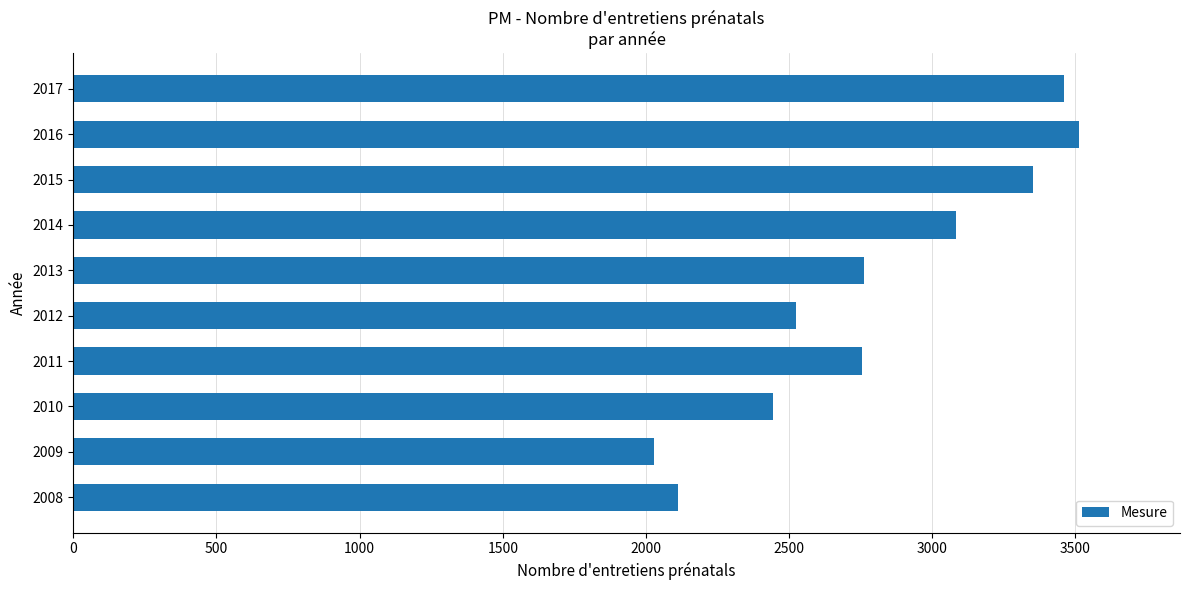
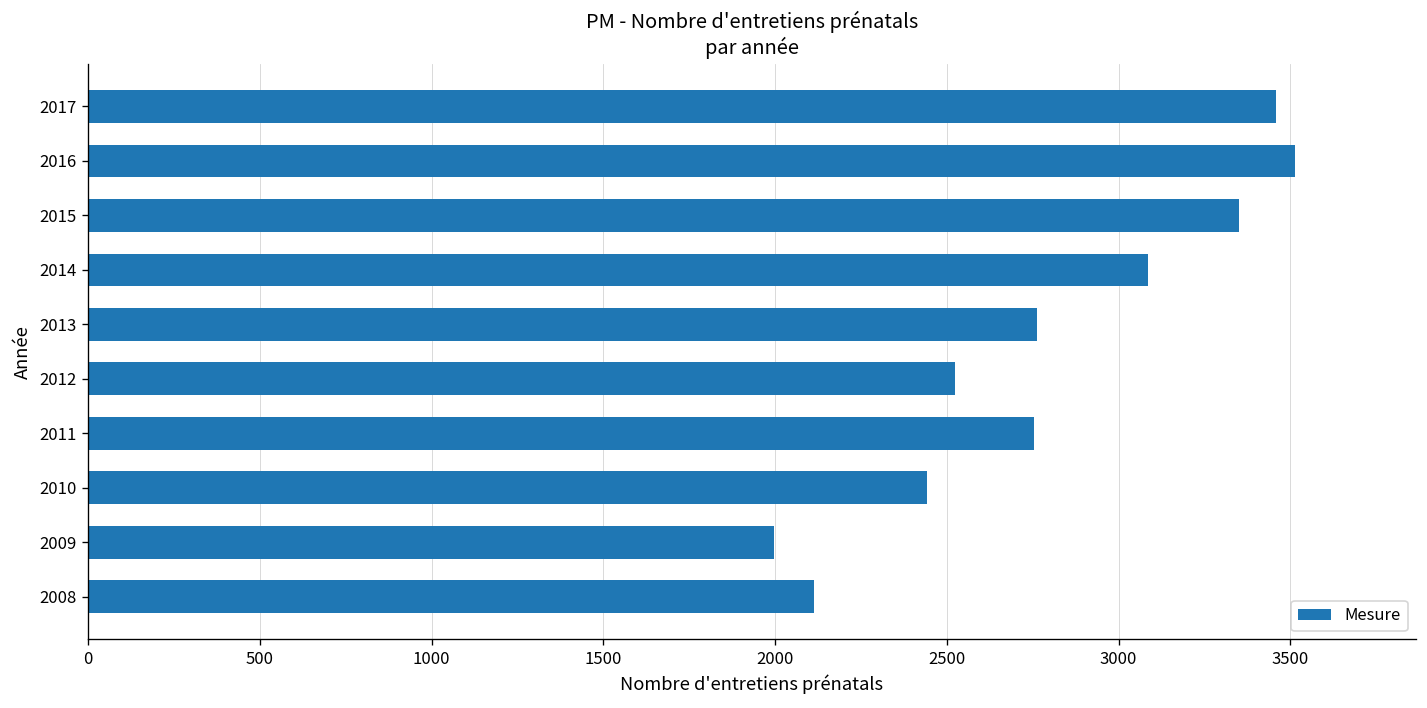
  {
    "2017": 3460,
    "2016": 3510,
    "2015": 3350,
    "2014": 3080,
    "2013": 2760,
    "2012": 2520,
    "2011": 2750,
    "2010": 2440,
-   "2009": 2030,
+   "2009": 2000,
    "2008": 2110
  }
